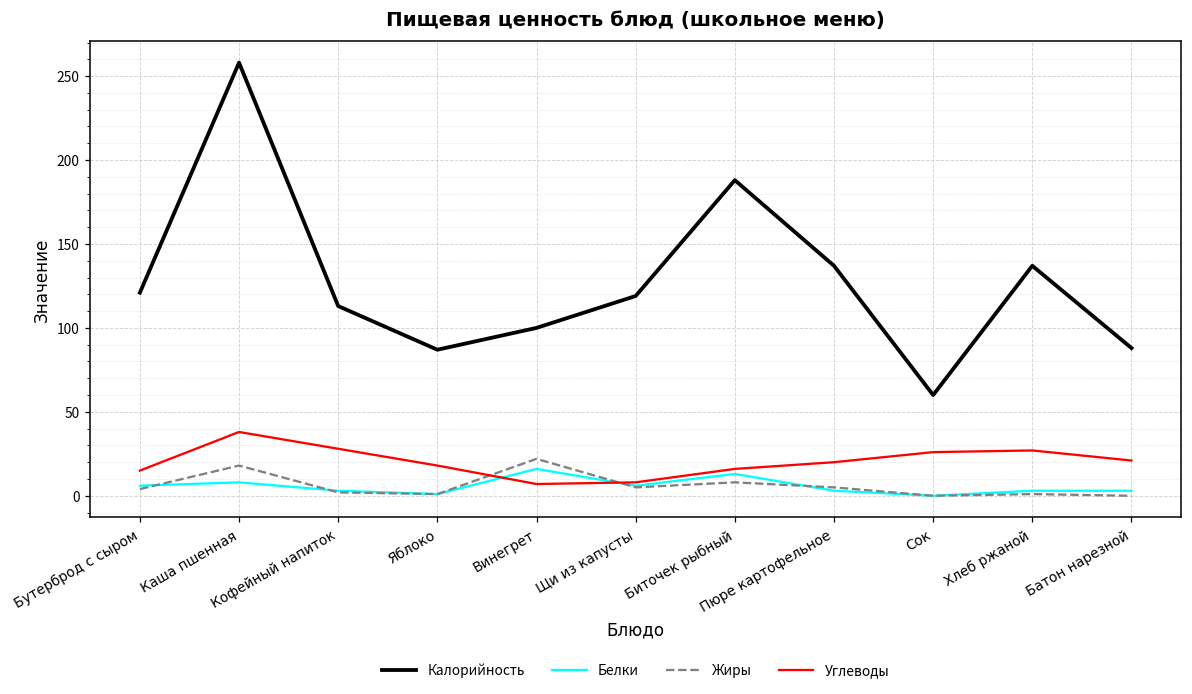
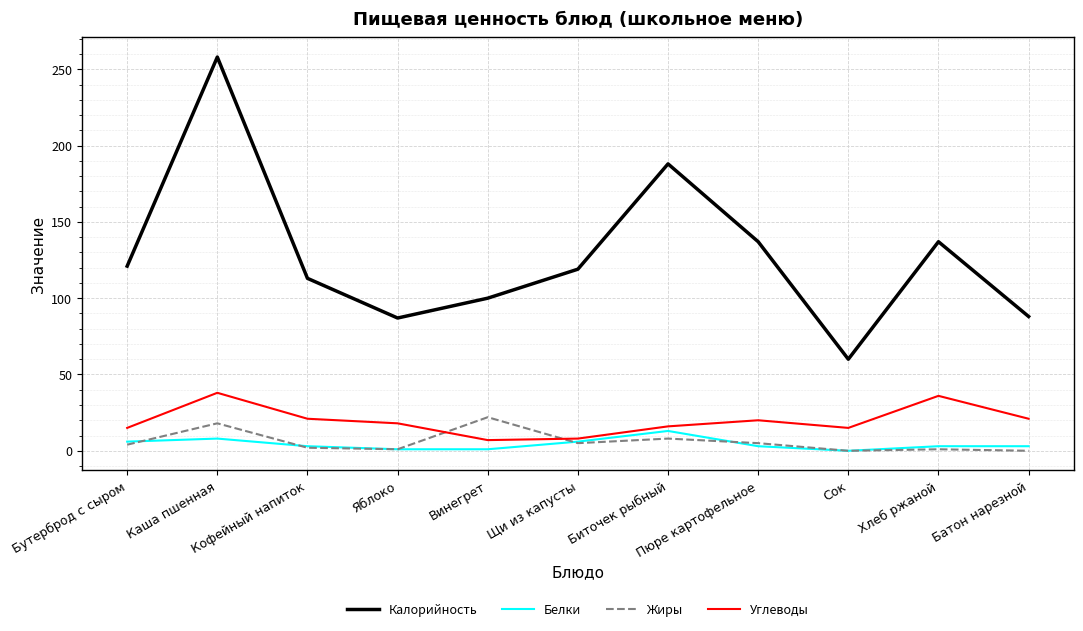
  {
    "Калорийность": {
      "Бутерброд с сыром": 121,
      "Каша пшенная": 258,
      "Кофейный напиток": 113,
      "Яблоко": 87,
      "Винегрет": 100,
      "Щи из капусты": 119,
      "Биточек рыбный": 188,
      "Пюре картофельное": 137,
      "Сок": 60,
      "Хлеб ржаной": 137,
      "Батон нарезной": 88
    },
    "Белки": {
      "Бутерброд с сыром": 6,
      "Каша пшенная": 8,
-     "Винегрет": 16,
+     "Винегрет": 1,
      "Биточек рыбный": 13,
      "Пюре картофельное": 3,
      "Хлеб ржаной": 3,
      "Батон нарезной": 3
    },
    "Жиры": {
      "Бутерброд с сыром": 4,
      "Каша пшенная": 18,
      "Винегрет": 22,
      "Биточек рыбный": 8,
      "Пюре картофельное": 5,
      "Хлеб ржаной": 1,
      "Батон нарезной": 0
    },
    "Углеводы": {
      "Бутерброд с сыром": 15,
      "Каша пшенная": 38,
-     "Кофейный напиток": 28,
+     "Кофейный напиток": 21,
      "Яблоко": 18,
      "Винегрет": 7,
      "Щи из капусты": 8,
      "Биточек рыбный": 16,
      "Пюре картофельное": 20,
-     "Сок": 26,
-     "Хлеб ржаной": 27,
+     "Сок": 15,
+     "Хлеб ржаной": 36,
      "Батон нарезной": 21
    }
  }
